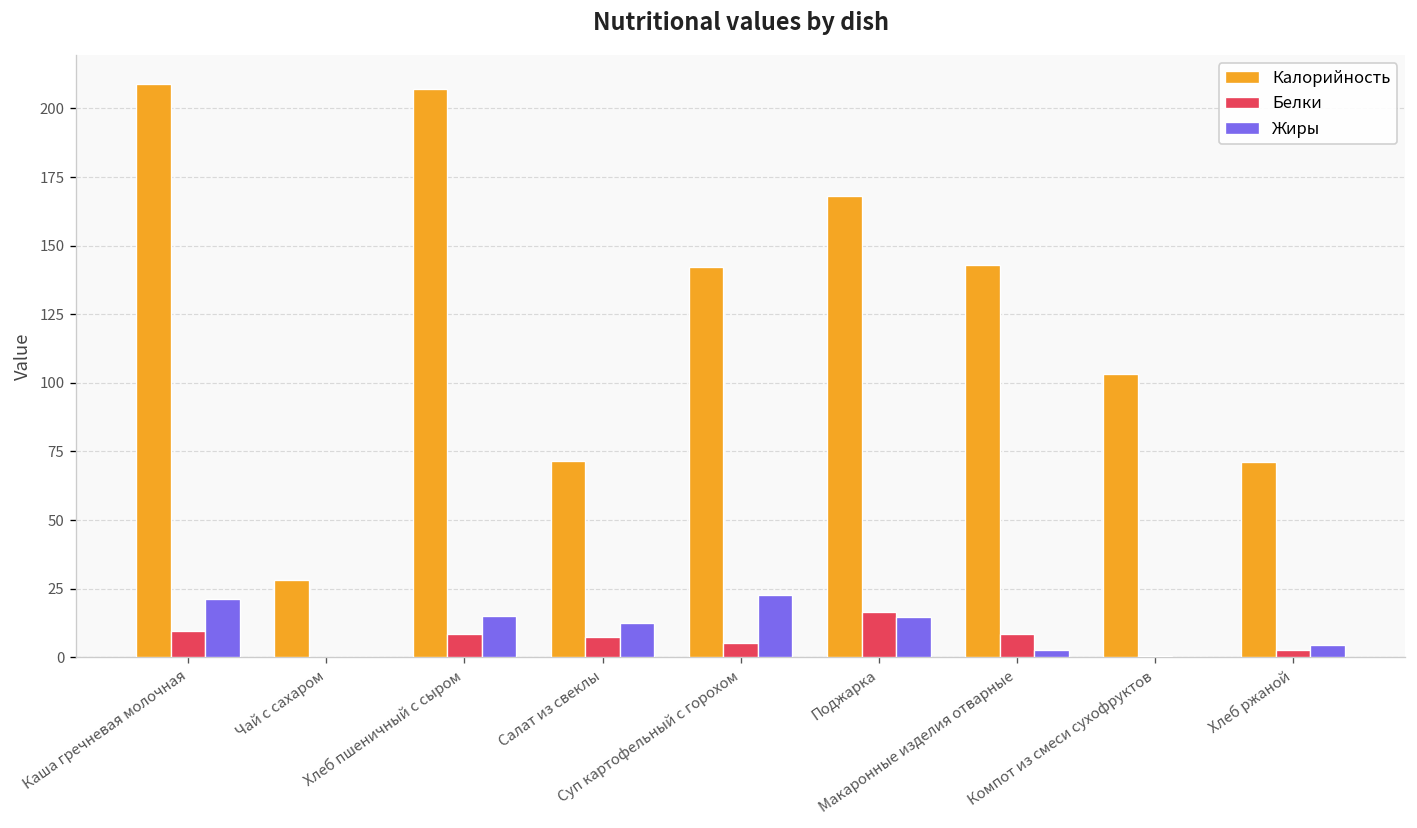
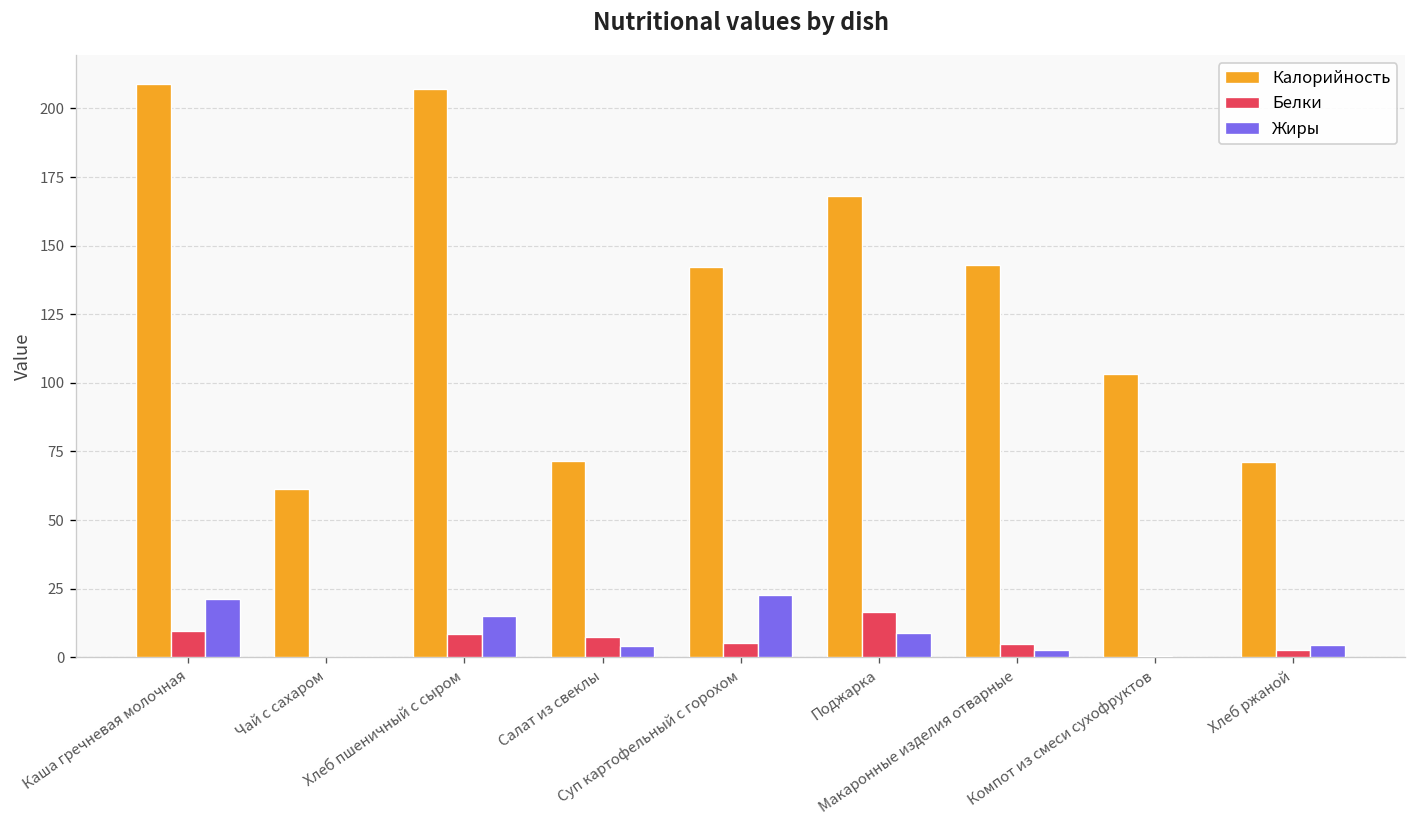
  {
    "Калорийность": {
      "Каша гречневая молочная": 209,
-     "Чай с сахаром": 28,
+     "Чай с сахаром": 61,
      "Хлеб пшеничный с сыром": 207,
      "Салат из свеклы": 71,
      "Суп картофельный с горохом": 142,
      "Поджарка": 168,
      "Макаронные изделия отварные": 143,
      "Компот из смеси сухофруктов": 103,
      "Хлеб ржаной": 71
    },
    "Белки": {
      "Каша гречневая молочная": 10,
      "Хлеб пшеничный с сыром": 8,
      "Салат из свеклы": 7,
      "Суп картофельный с горохом": 5,
      "Поджарка": 16,
-     "Макаронные изделия отварные": 9,
+     "Макаронные изделия отварные": 5,
      "Хлеб ржаной": 3
    },
    "Жиры": {
      "Каша гречневая молочная": 21,
      "Хлеб пшеничный с сыром": 15,
-     "Салат из свеклы": 12,
+     "Салат из свеклы": 4,
      "Суп картофельный с горохом": 23,
-     "Поджарка": 15,
+     "Поджарка": 9,
      "Макаронные изделия отварные": 3,
      "Компот из смеси сухофруктов": 0,
      "Хлеб ржаной": 4
    }
  }
